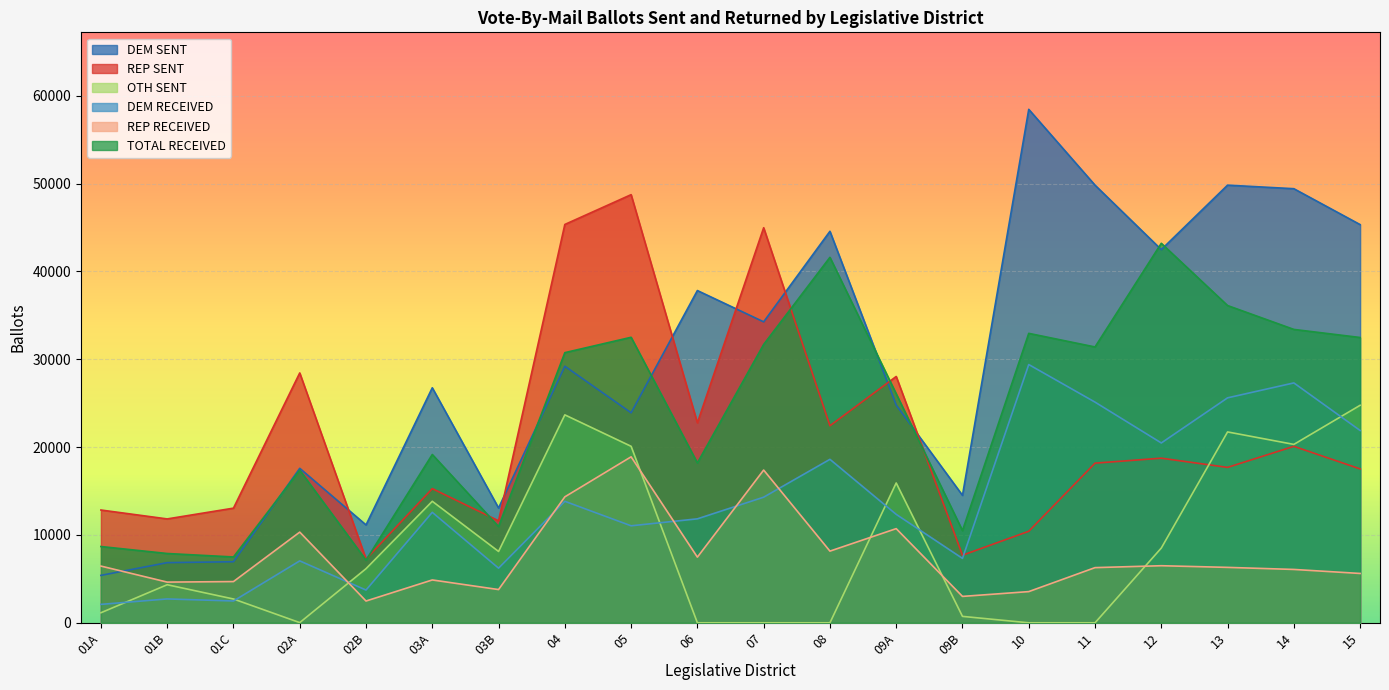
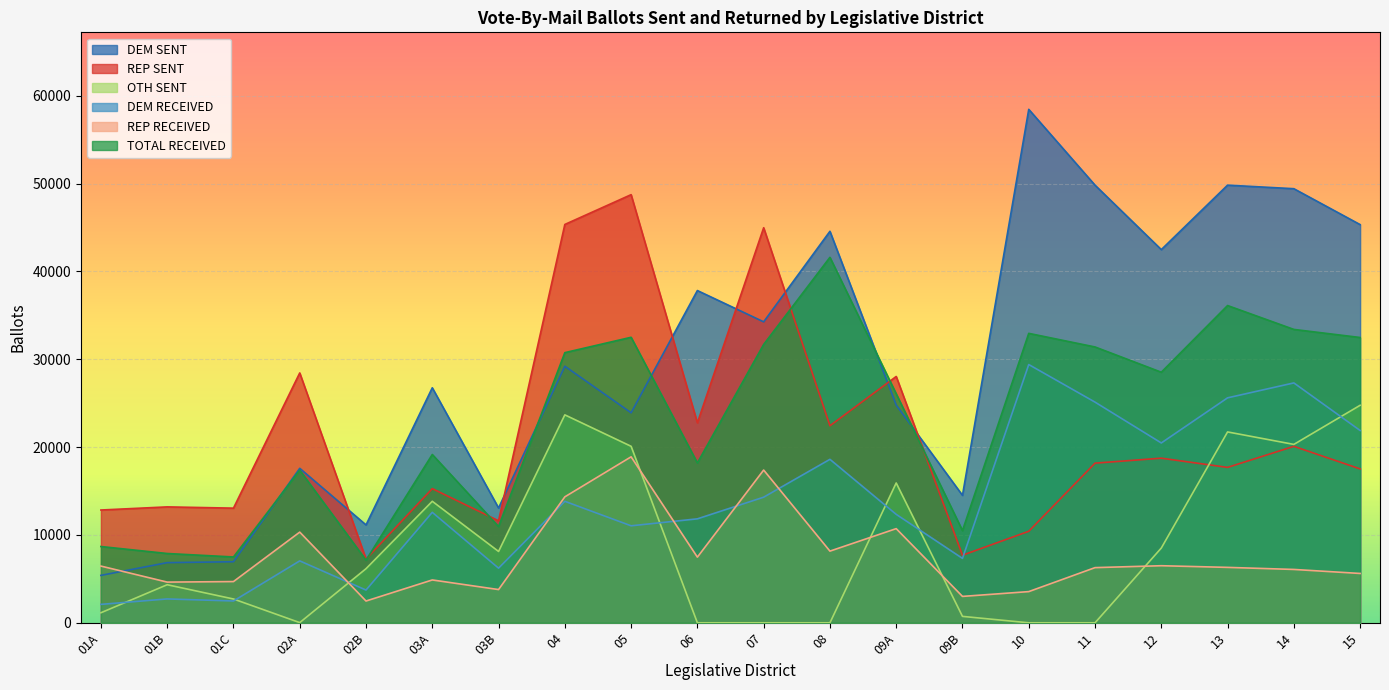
  {
    "DEM SENT": {
      "01A": 5000,
      "01B": 7000,
      "01C": 7000,
      "02B": 11000,
      "03A": 27000,
      "03B": 13000,
      "04": 29000,
      "05": 24000,
      "06": 38000,
      "07": 34000,
      "08": 45000,
      "09A": 25000,
      "09B": 15000,
      "10": 58000,
      "11": 50000,
      "12": 42000,
      "13": 50000,
      "14": 49000,
      "15": 45000
    },
    "REP SENT": {
      "01A": 13000,
-     "01B": 12000,
+     "01B": 13000,
      "01C": 13000,
      "02A": 28000,
      "03A": 15000,
      "03B": 12000,
      "04": 45000,
      "05": 49000,
      "06": 23000,
      "07": 45000,
      "08": 22000,
      "09A": 28000,
      "09B": 8000,
      "10": 10000,
      "11": 18000,
      "12": 19000,
      "13": 18000,
      "15": 18000
    },
    "OTH SENT": {
      "01A": 1000,
      "01B": 4000,
      "02A": 0,
      "02B": 6000,
      "03A": 14000,
      "03B": 8000,
      "04": 24000,
      "05": 20000,
      "06": 0,
      "07": 0,
      "08": 0,
      "09A": 16000,
      "09B": 1000,
      "10": 0,
      "11": 0,
      "12": 9000,
      "13": 22000,
      "15": 25000
    },
    "DEM RECEIVED": {
      "01A": 2000,
      "01B": 3000,
      "02A": 7000,
      "02B": 4000,
      "03A": 13000,
      "03B": 6000,
      "04": 14000,
      "05": 11000,
      "06": 12000,
      "07": 14000,
      "08": 19000,
      "09A": 12000,
      "09B": 7000,
      "10": 29000,
      "11": 25000,
      "12": 20000,
      "13": 26000,
      "14": 27000,
      "15": 22000
    },
    "REP RECEIVED": {
      "01A": 6000,
      "01B": 5000,
      "01C": 5000,
      "02A": 10000,
      "02B": 2000,
      "03A": 5000,
      "03B": 4000,
      "04": 14000,
      "05": 19000,
      "06": 7000,
      "07": 17000,
      "08": 8000,
      "09A": 11000,
      "09B": 3000,
      "10": 4000,
      "11": 6000,
      "12": 6000,
      "13": 6000,
      "14": 6000,
      "15": 6000
    },
    "TOTAL RECEIVED": {
      "01A": 9000,
      "01B": 8000,
      "01C": 7000,
      "03A": 19000,
      "03B": 11000,
      "04": 31000,
      "05": 33000,
      "06": 18000,
      "07": 32000,
      "08": 42000,
      "09A": 26000,
      "09B": 10000,
      "10": 33000,
      "11": 31000,
-     "12": 43000,
+     "12": 29000,
      "13": 36000,
      "14": 33000,
      "15": 32000
    }
  }
